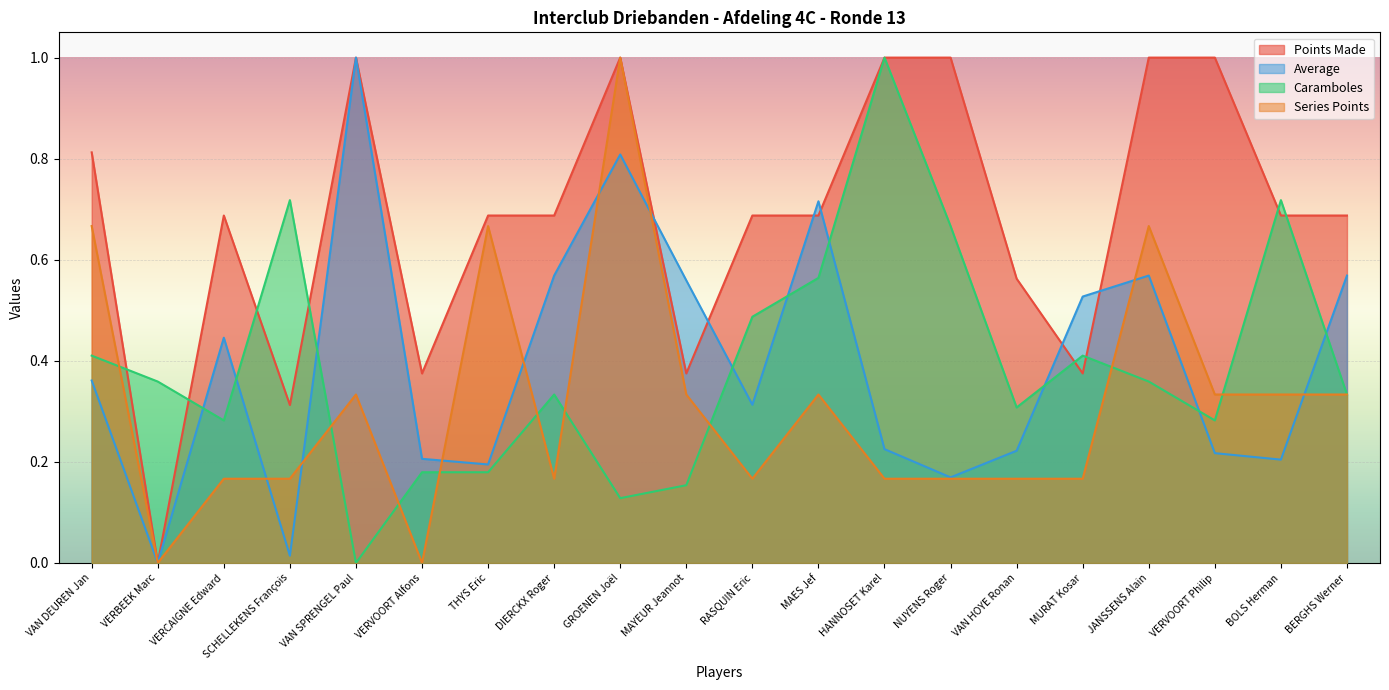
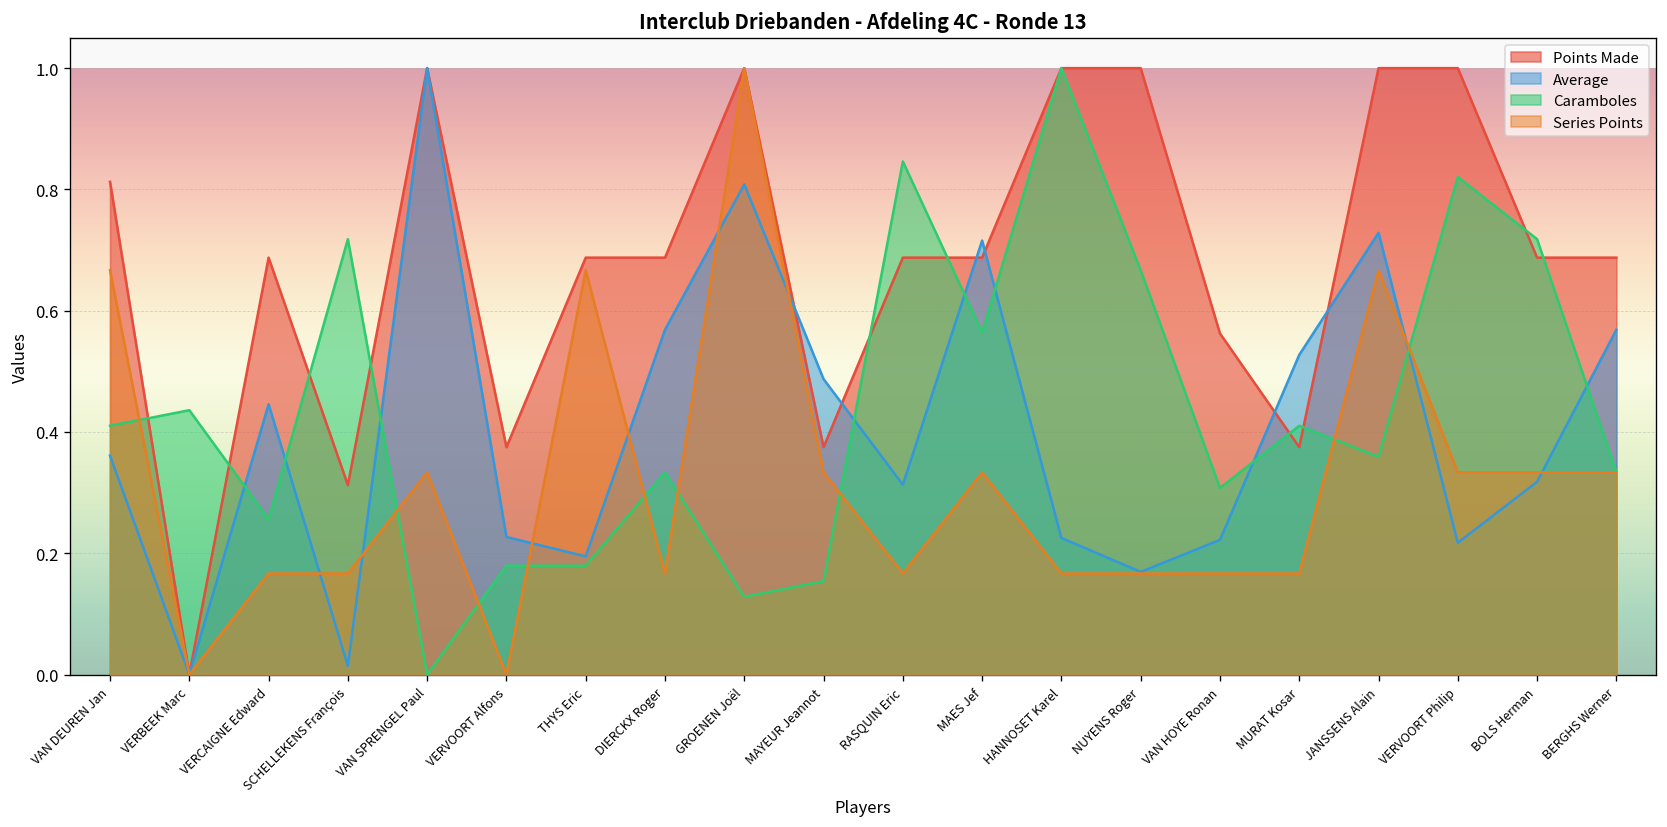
  {
    "Average": {
      "VAN DEUREN Jan": 0.36,
      "VERCAIGNE Edward": 0.45,
      "SCHELLEKENS François": 0.01,
-     "VERVOORT Alfons": 0.21,
+     "VERVOORT Alfons": 0.23,
      "THYS Eric": 0.19,
      "DIERCKX Roger": 0.57,
      "GROENEN Joël": 0.81,
-     "MAYEUR Jeannot": 0.56,
+     "MAYEUR Jeannot": 0.49,
      "RASQUIN Eric": 0.31,
      "MAES Jef": 0.72,
      "HANNOSET Karel": 0.23,
      "VAN HOYE Ronan": 0.22,
      "MURAT Kosar": 0.53,
-     "JANSSENS Alain": 0.57,
+     "JANSSENS Alain": 0.73,
      "VERVOORT Philip": 0.22,
-     "BOLS Herman": 0.20,
+     "BOLS Herman": 0.32,
      "BERGHS Werner": 0.57
    },
    "Caramboles": {
      "VAN DEUREN Jan": 0.41,
-     "VERBEEK Marc": 0.36,
-     "VERCAIGNE Edward": 0.28,
+     "VERBEEK Marc": 0.44,
+     "VERCAIGNE Edward": 0.26,
      "SCHELLEKENS François": 0.72,
      "VAN SPRENGEL Paul": 0.00,
      "VERVOORT Alfons": 0.18,
      "THYS Eric": 0.18,
      "DIERCKX Roger": 0.33,
      "GROENEN Joël": 0.13,
      "MAYEUR Jeannot": 0.15,
-     "RASQUIN Eric": 0.49,
+     "RASQUIN Eric": 0.85,
      "MAES Jef": 0.56,
      "NUYENS Roger": 0.67,
      "VAN HOYE Ronan": 0.31,
      "MURAT Kosar": 0.41,
      "JANSSENS Alain": 0.36,
-     "VERVOORT Philip": 0.28,
+     "VERVOORT Philip": 0.82,
      "BOLS Herman": 0.72
    }
  }
